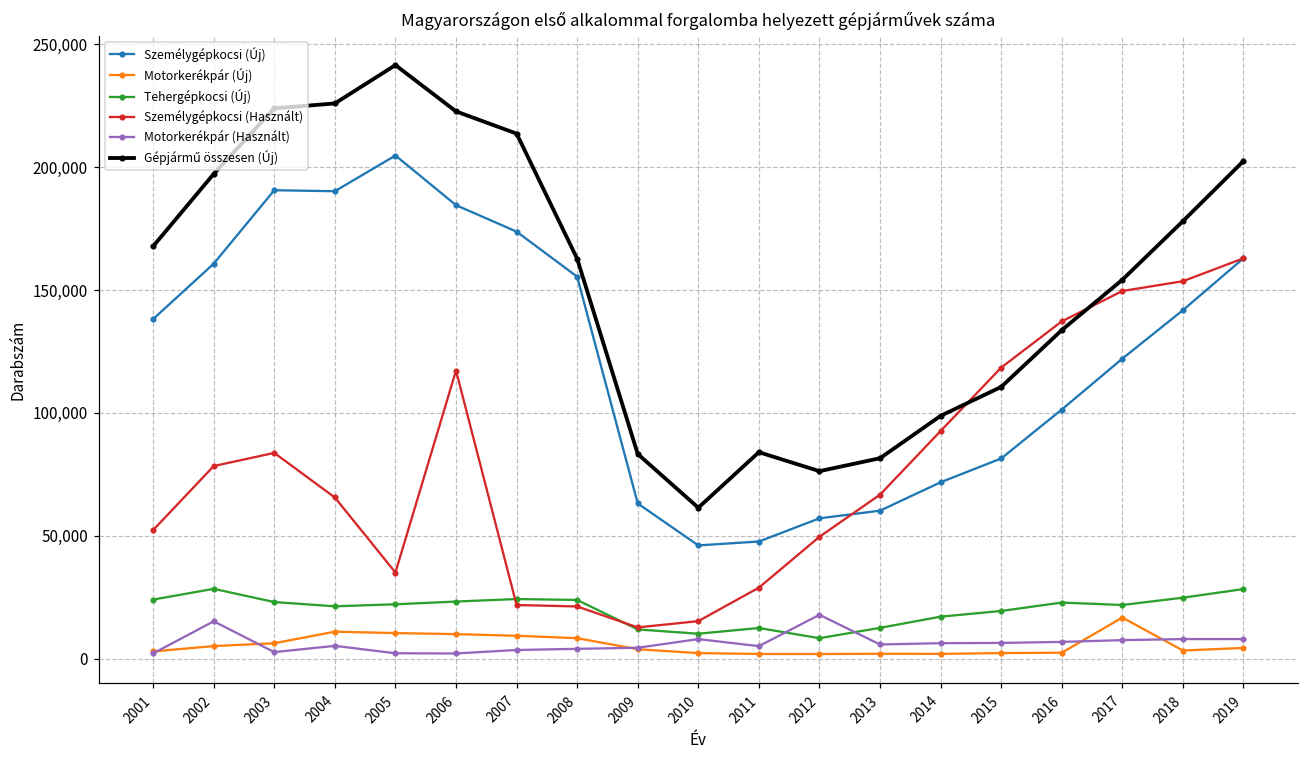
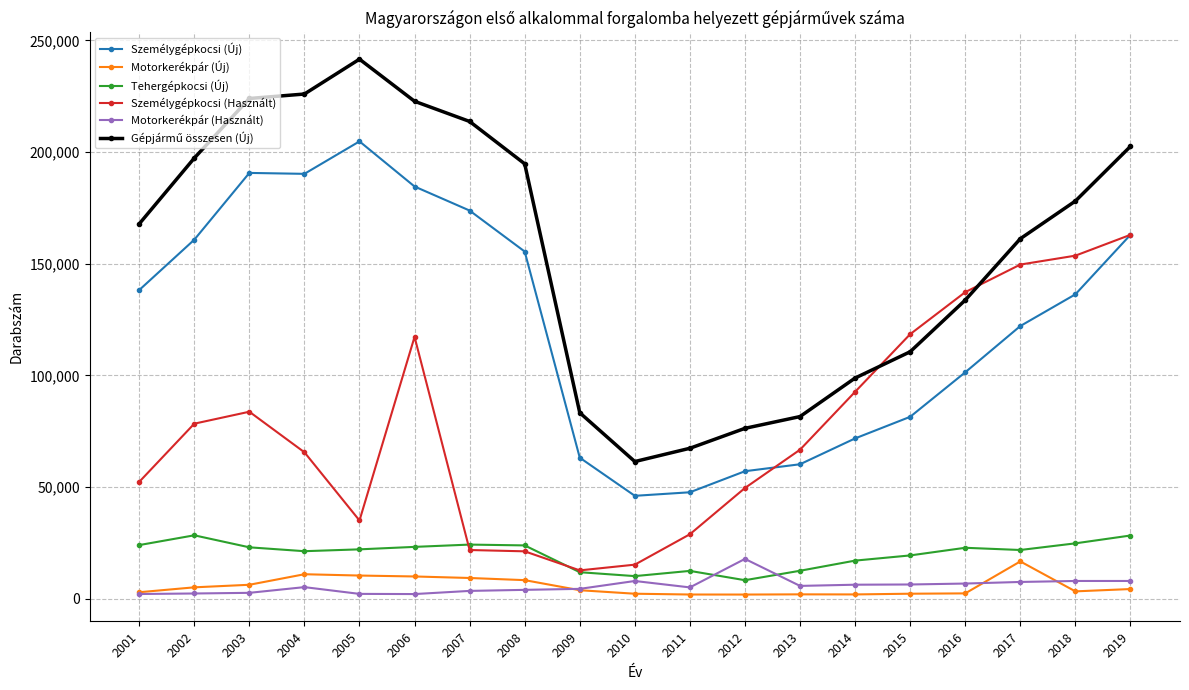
  {
    "Személygépkocsi (Új)": {
      "2001": "138,000",
      "2002": "161,000",
      "2003": "191,000",
      "2004": "190,000",
      "2005": "205,000",
      "2006": "185,000",
      "2007": "174,000",
      "2008": "155,000",
      "2009": "63,000",
      "2010": "46,000",
      "2011": "48,000",
      "2012": "57,000",
      "2013": "60,000",
      "2014": "72,000",
      "2015": "81,000",
      "2016": "101,000",
      "2017": "122,000",
-     "2018": "142,000"
+     "2018": "136,000"
    },
    "Motorkerékpár (Új)": {
      "2002": "5,000",
      "2003": "6,000",
      "2004": "11,000",
      "2005": "10,000",
      "2006": "10,000",
      "2007": "9,000",
      "2008": "8,000",
      "2010": "2,000",
      "2011": "2,000",
      "2012": "2,000",
      "2013": "2,000",
      "2014": "2,000",
      "2015": "2,000",
      "2016": "2,000",
      "2017": "17,000",
      "2018": "3,000",
      "2019": "4,000"
    },
    "Tehergépkocsi (Új)": {
      "2001": "24,000",
      "2002": "28,000",
      "2003": "23,000",
      "2004": "21,000",
      "2005": "22,000",
      "2006": "23,000",
      "2007": "24,000",
      "2008": "24,000",
      "2010": "10,000",
      "2011": "12,000",
      "2012": "8,000",
      "2013": "13,000",
      "2014": "17,000",
      "2015": "19,000",
      "2016": "23,000",
      "2017": "22,000",
      "2018": "25,000",
      "2019": "28,000"
    },
    "Személygépkocsi (Használt)": {
      "2001": "52,000",
      "2002": "78,000",
      "2003": "84,000",
      "2004": "66,000",
      "2005": "35,000",
      "2006": "117,000",
      "2007": "22,000",
      "2008": "21,000",
      "2010": "15,000",
      "2011": "29,000",
      "2012": "50,000",
      "2013": "67,000",
      "2014": "93,000",
      "2015": "118,000",
      "2016": "137,000",
      "2017": "150,000",
      "2018": "154,000"
    },
    "Motorkerékpár (Használt)": {
-     "2002": "15,000",
+     "2002": "2,000",
      "2003": "3,000",
      "2004": "5,000",
      "2005": "2,000",
      "2006": "2,000",
      "2007": "3,000",
      "2008": "4,000",
      "2010": "8,000",
      "2011": "5,000",
      "2012": "18,000",
      "2013": "6,000",
      "2014": "6,000",
      "2015": "6,000",
      "2016": "7,000",
      "2017": "8,000",
      "2018": "8,000",
      "2019": "8,000"
    },
    "Gépjármű összesen (Új)": {
      "2001": "168,000",
      "2002": "197,000",
      "2004": "226,000",
      "2005": "242,000",
      "2006": "223,000",
      "2007": "214,000",
-     "2008": "163,000",
+     "2008": "195,000",
      "2009": "83,000",
      "2010": "61,000",
-     "2011": "84,000",
+     "2011": "67,000",
      "2012": "76,000",
      "2013": "82,000",
      "2014": "99,000",
      "2015": "111,000",
      "2016": "134,000",
-     "2017": "154,000",
+     "2017": "161,000",
      "2018": "178,000",
      "2019": "203,000"
    }
  }
